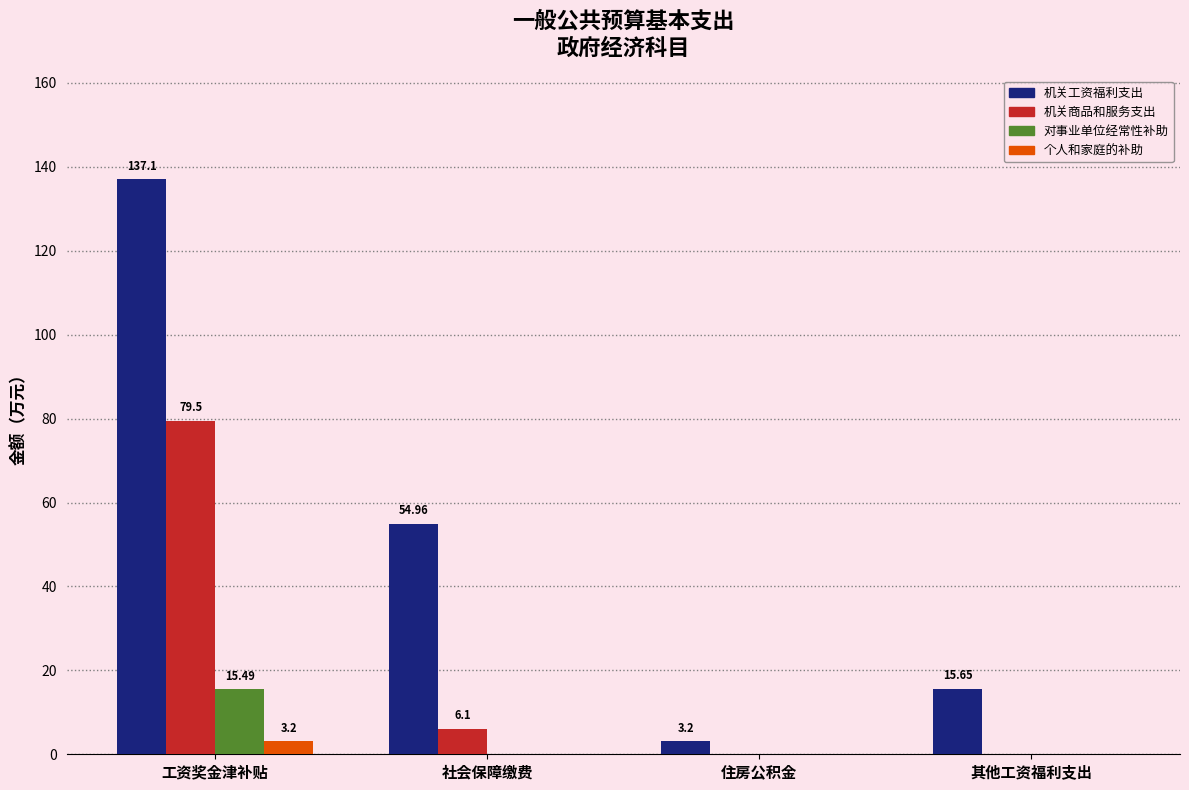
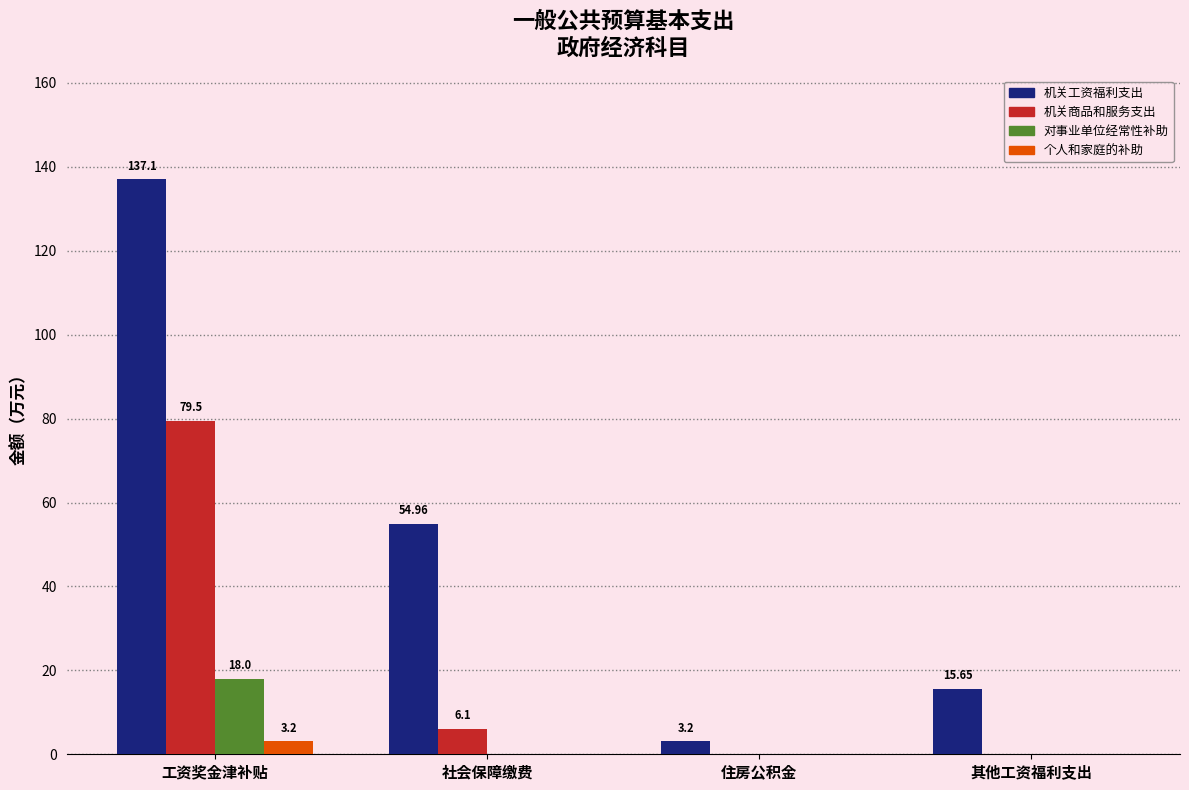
  {
    "机关工资福利支出": {
      "工资奖金津补贴": 137.1,
      "社会保障缴费": 54.96,
      "住房公积金": 3.2,
      "其他工资福利支出": 15.65
    },
    "机关商品和服务支出": {
      "工资奖金津补贴": 79.5,
      "社会保障缴费": 6.1
    },
    "对事业单位经常性补助": {
-     "工资奖金津补贴": 15.49
+     "工资奖金津补贴": 18.0
    },
    "个人和家庭的补助": {
      "工资奖金津补贴": 3.2
    }
  }
